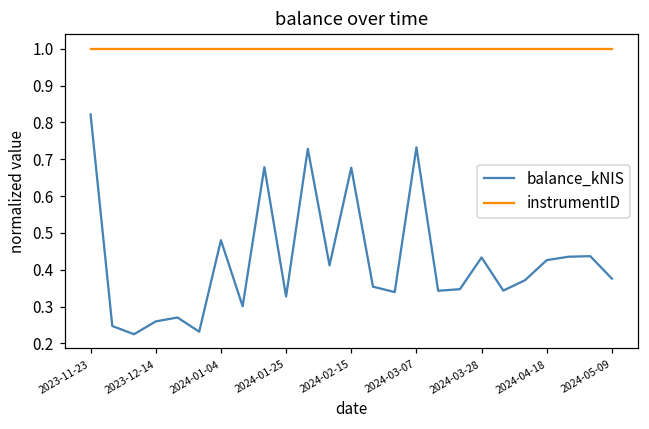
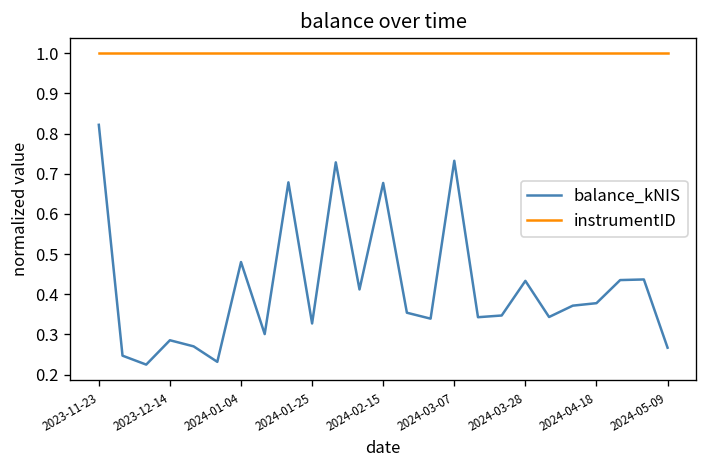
  {
    "balance_kNIS": {
      "2023-11-23": 0.82,
-     "2023-12-14": 0.26,
+     "2023-12-14": 0.29,
      "2024-01-04": 0.48,
      "2024-01-25": 0.33,
      "2024-02-15": 0.68,
      "2024-03-07": 0.73,
      "2024-03-28": 0.43,
-     "2024-04-18": 0.43,
-     "2024-05-09": 0.38
+     "2024-04-18": 0.38,
+     "2024-05-09": 0.27
    },
    "instrumentID": {
      "2023-11-23": 1.00,
      "2023-12-14": 1.00,
      "2024-01-04": 1.00,
      "2024-01-25": 1.00,
      "2024-02-15": 1.00,
      "2024-03-07": 1.00,
      "2024-03-28": 1.00,
      "2024-04-18": 1.00,
      "2024-05-09": 1.00
    }
  }
